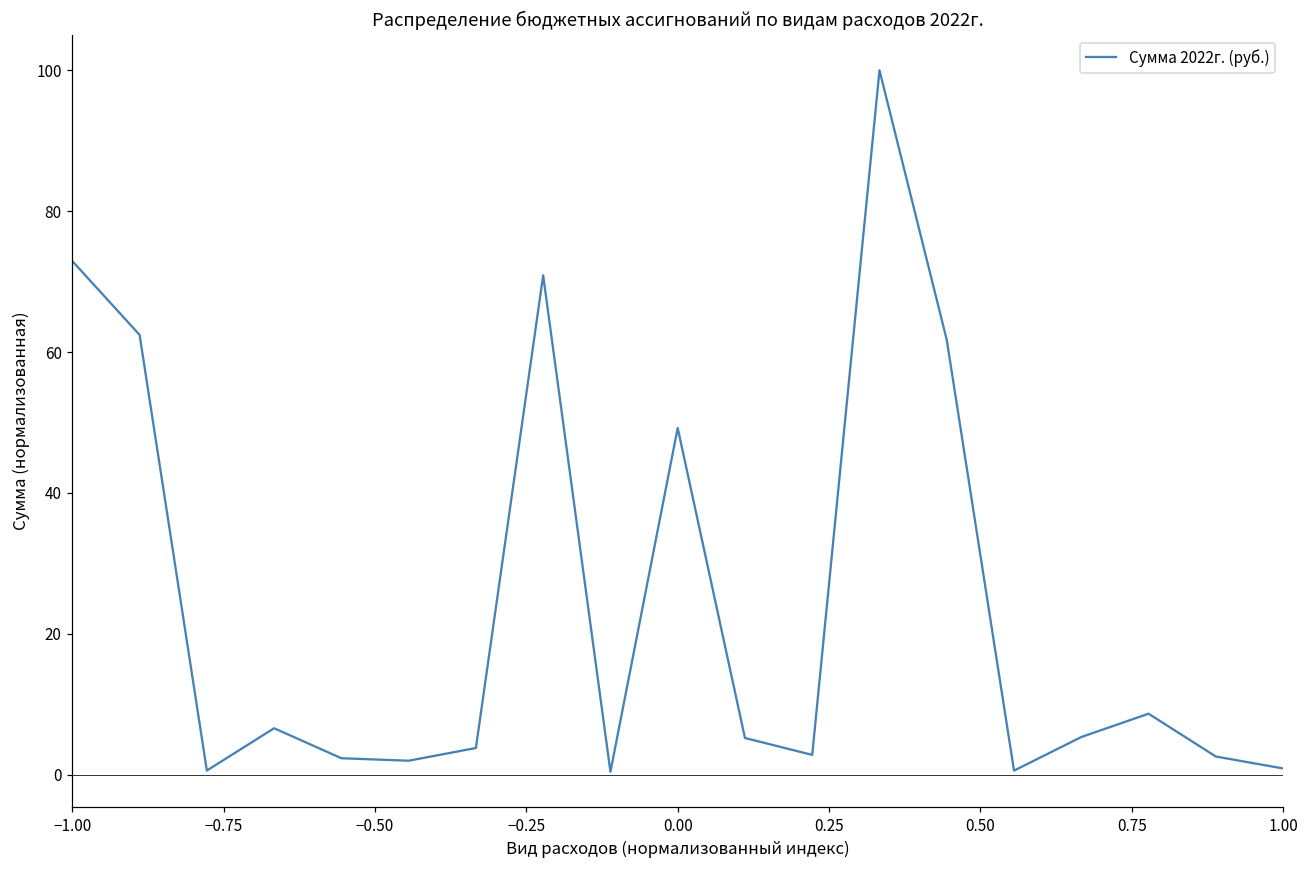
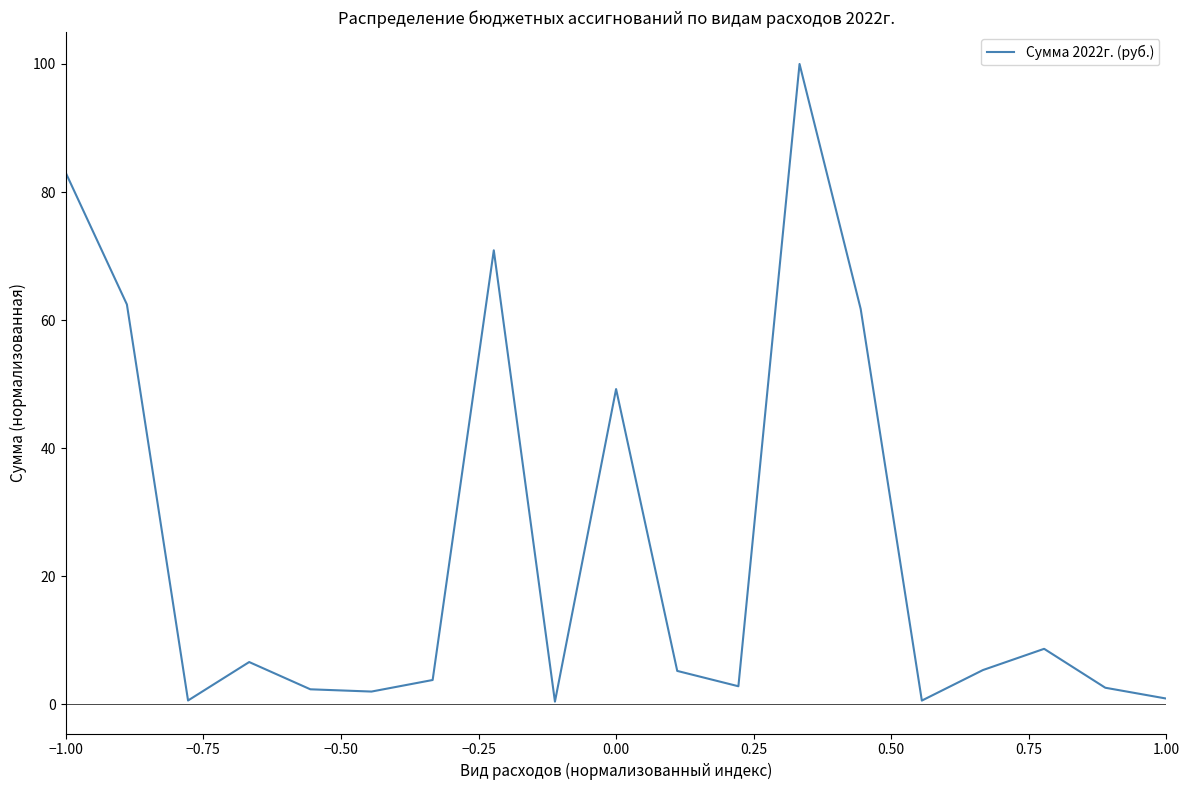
  {
-   "−1.00": 73,
+   "−1.00": 83,
    "0.00": 49,
    "1.00": 1
  }
